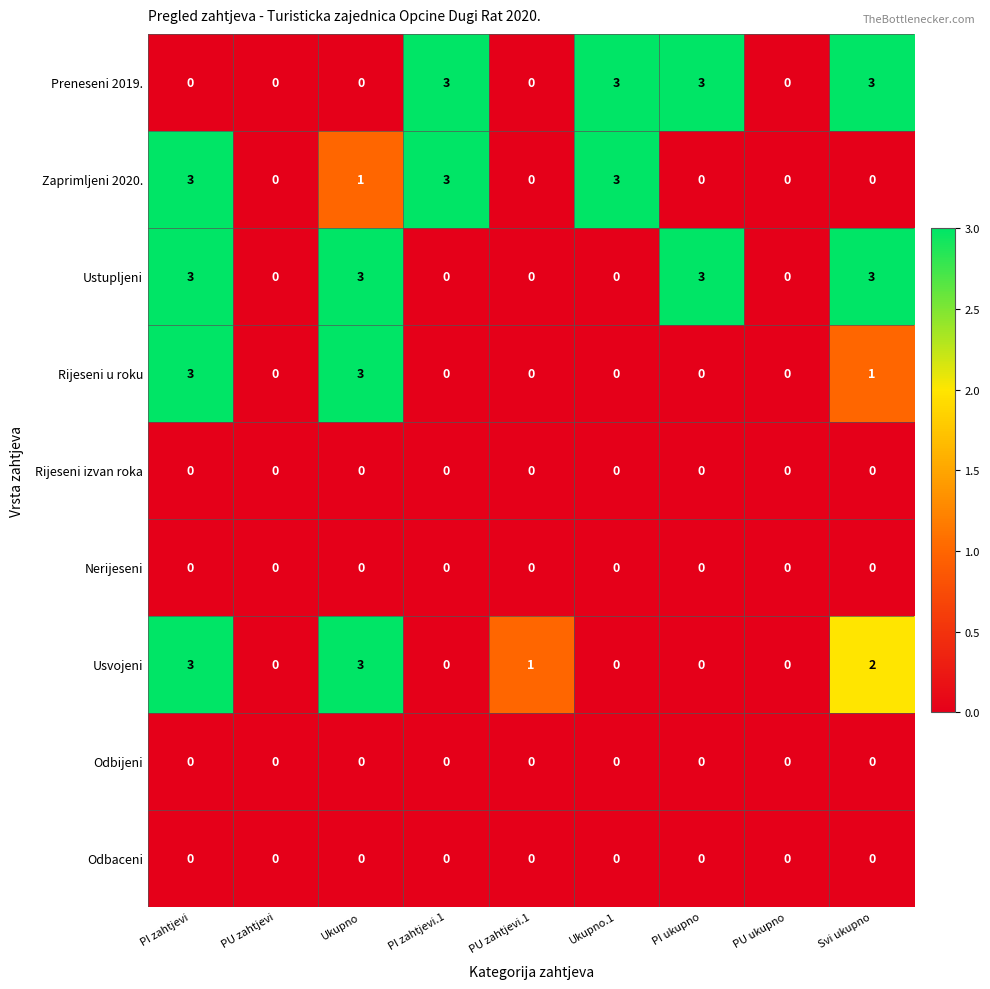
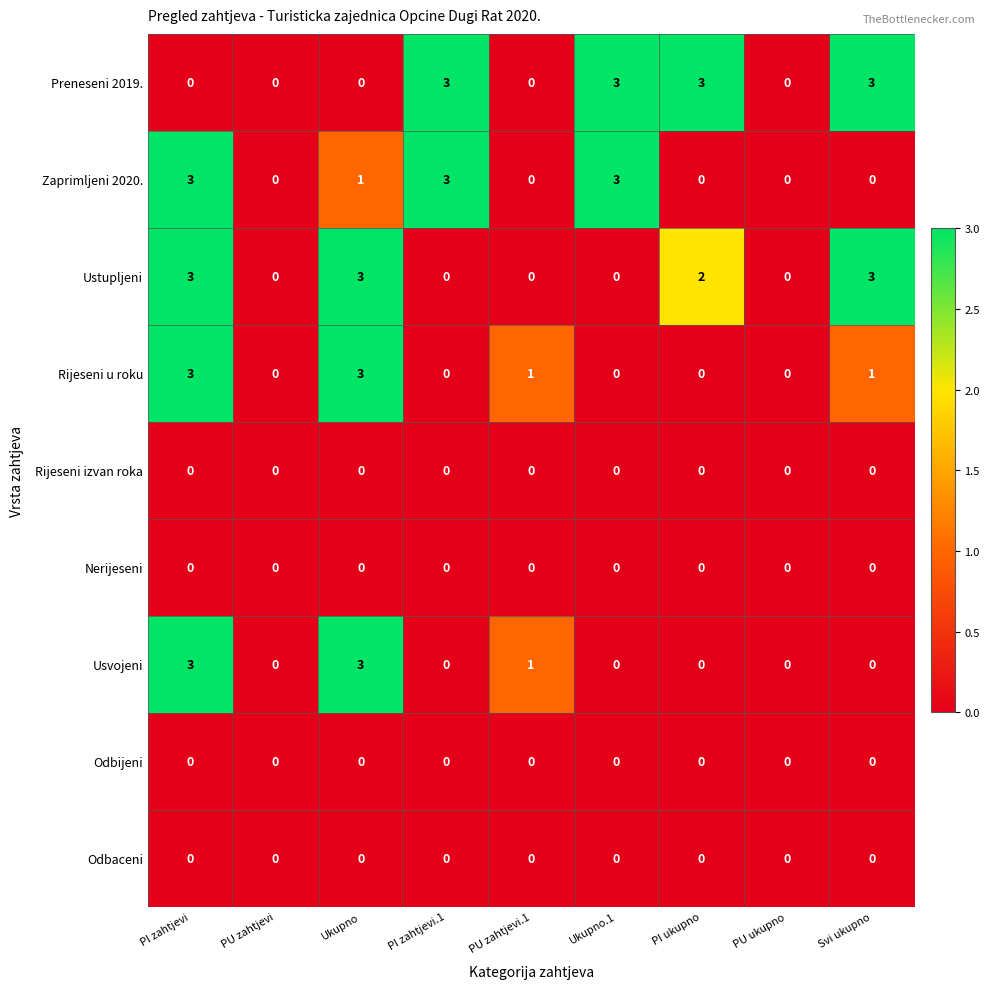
  {
    "Preneseni 2019.": {
      "PI zahtjevi": 0,
      "PU zahtjevi": 0,
      "Ukupno": 0,
      "PI zahtjevi.1": 3,
      "PU zahtjevi.1": 0,
      "Ukupno.1": 3,
      "PI ukupno": 3,
      "PU ukupno": 0,
      "Svi ukupno": 3
    },
    "Zaprimljeni 2020.": {
      "PI zahtjevi": 3,
      "PU zahtjevi": 0,
      "Ukupno": 1,
      "PI zahtjevi.1": 3,
      "PU zahtjevi.1": 0,
      "Ukupno.1": 3,
      "PI ukupno": 0,
      "PU ukupno": 0,
      "Svi ukupno": 0
    },
    "Ustupljeni": {
      "PI zahtjevi": 3,
      "PU zahtjevi": 0,
      "Ukupno": 3,
      "PI zahtjevi.1": 0,
      "PU zahtjevi.1": 0,
      "Ukupno.1": 0,
-     "PI ukupno": 3,
+     "PI ukupno": 2,
      "PU ukupno": 0,
      "Svi ukupno": 3
    },
    "Rijeseni u roku": {
      "PI zahtjevi": 3,
      "PU zahtjevi": 0,
      "Ukupno": 3,
      "PI zahtjevi.1": 0,
-     "PU zahtjevi.1": 0,
+     "PU zahtjevi.1": 1,
      "Ukupno.1": 0,
      "PI ukupno": 0,
      "PU ukupno": 0,
      "Svi ukupno": 1
    },
    "Rijeseni izvan roka": {
      "PI zahtjevi": 0,
      "PU zahtjevi": 0,
      "Ukupno": 0,
      "PI zahtjevi.1": 0,
      "PU zahtjevi.1": 0,
      "Ukupno.1": 0,
      "PI ukupno": 0,
      "PU ukupno": 0,
      "Svi ukupno": 0
    },
    "Nerijeseni": {
      "PI zahtjevi": 0,
      "PU zahtjevi": 0,
      "Ukupno": 0,
      "PI zahtjevi.1": 0,
      "PU zahtjevi.1": 0,
      "Ukupno.1": 0,
      "PI ukupno": 0,
      "PU ukupno": 0,
      "Svi ukupno": 0
    },
    "Usvojeni": {
      "PI zahtjevi": 3,
      "PU zahtjevi": 0,
      "Ukupno": 3,
      "PI zahtjevi.1": 0,
      "PU zahtjevi.1": 1,
      "Ukupno.1": 0,
      "PI ukupno": 0,
      "PU ukupno": 0,
-     "Svi ukupno": 2
+     "Svi ukupno": 0
    },
    "Odbijeni": {
      "PI zahtjevi": 0,
      "PU zahtjevi": 0,
      "Ukupno": 0,
      "PI zahtjevi.1": 0,
      "PU zahtjevi.1": 0,
      "Ukupno.1": 0,
      "PI ukupno": 0,
      "PU ukupno": 0,
      "Svi ukupno": 0
    },
    "Odbaceni": {
      "PI zahtjevi": 0,
      "PU zahtjevi": 0,
      "Ukupno": 0,
      "PI zahtjevi.1": 0,
      "PU zahtjevi.1": 0,
      "Ukupno.1": 0,
      "PI ukupno": 0,
      "PU ukupno": 0,
      "Svi ukupno": 0
    }
  }
